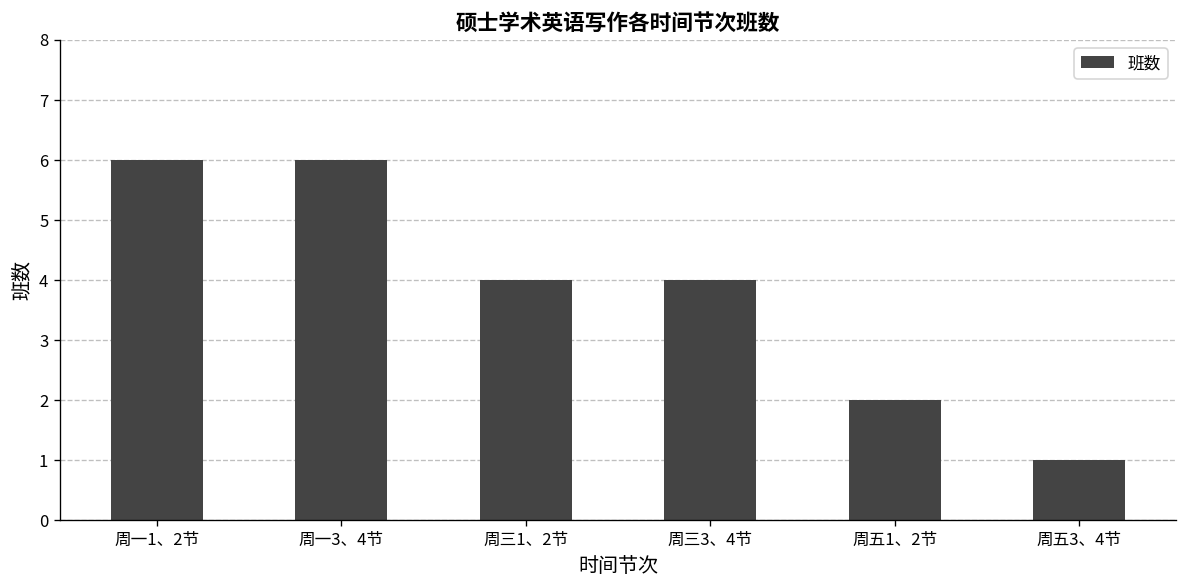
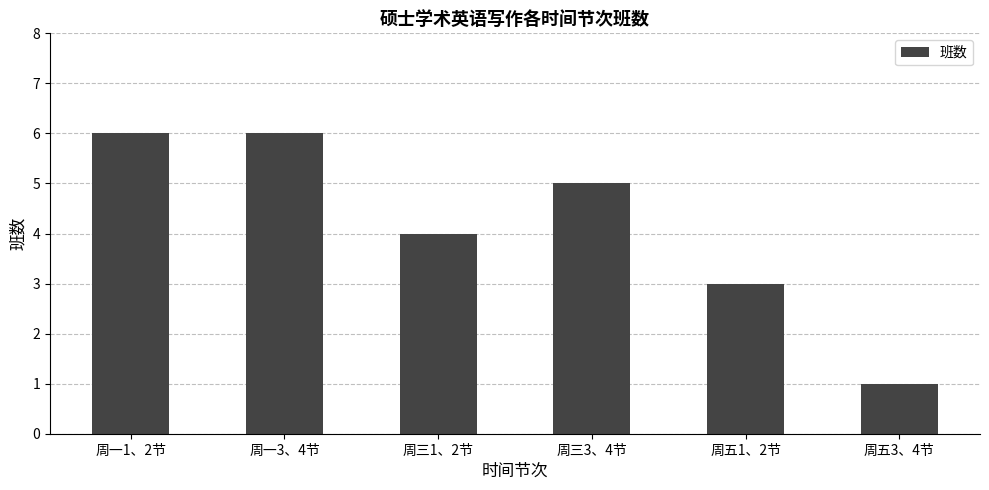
  {
    "周一1、2节": 6,
    "周一3、4节": 6,
    "周三1、2节": 4,
-   "周三3、4节": 4,
-   "周五1、2节": 2,
+   "周三3、4节": 5,
+   "周五1、2节": 3,
    "周五3、4节": 1
  }
